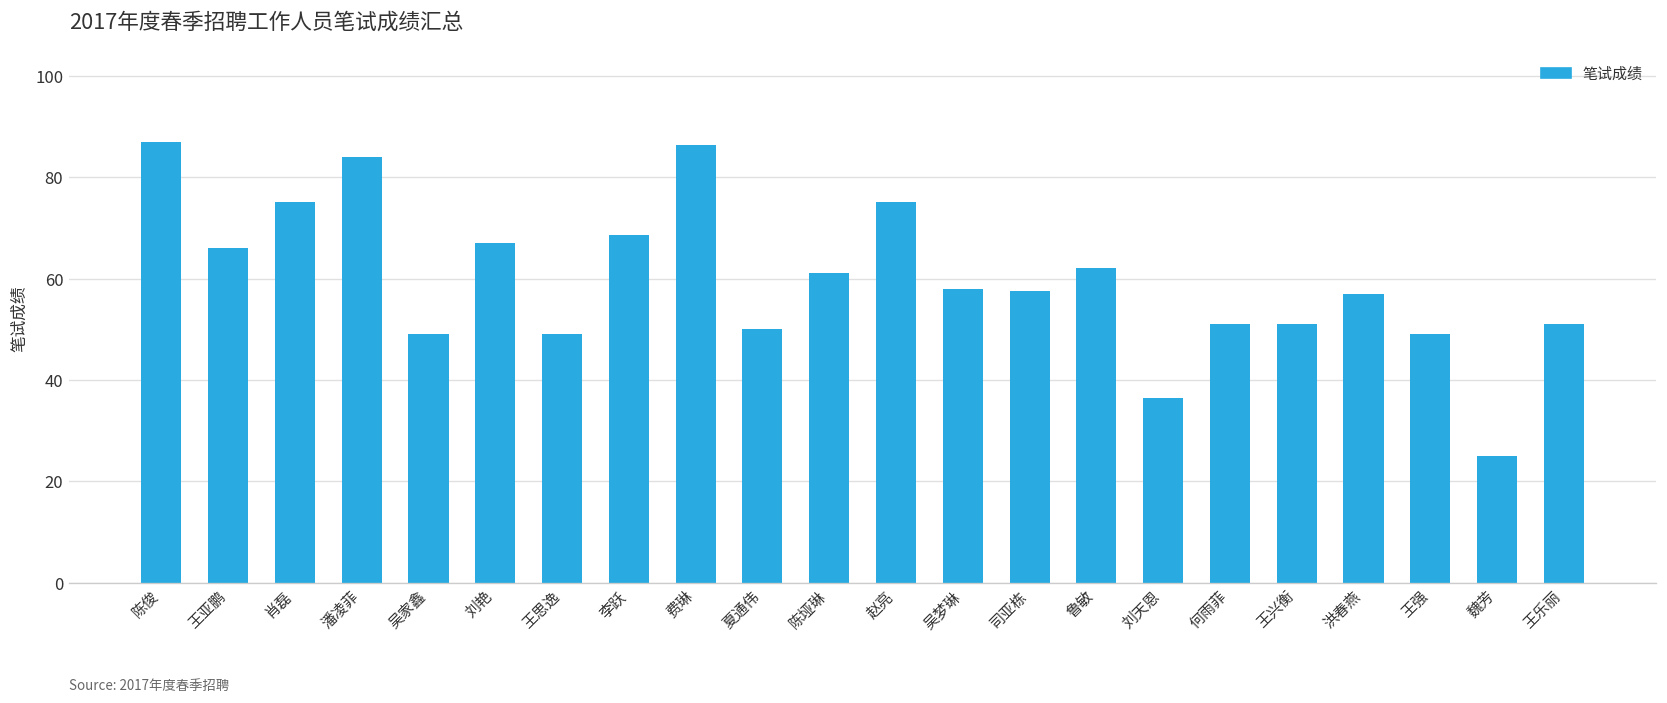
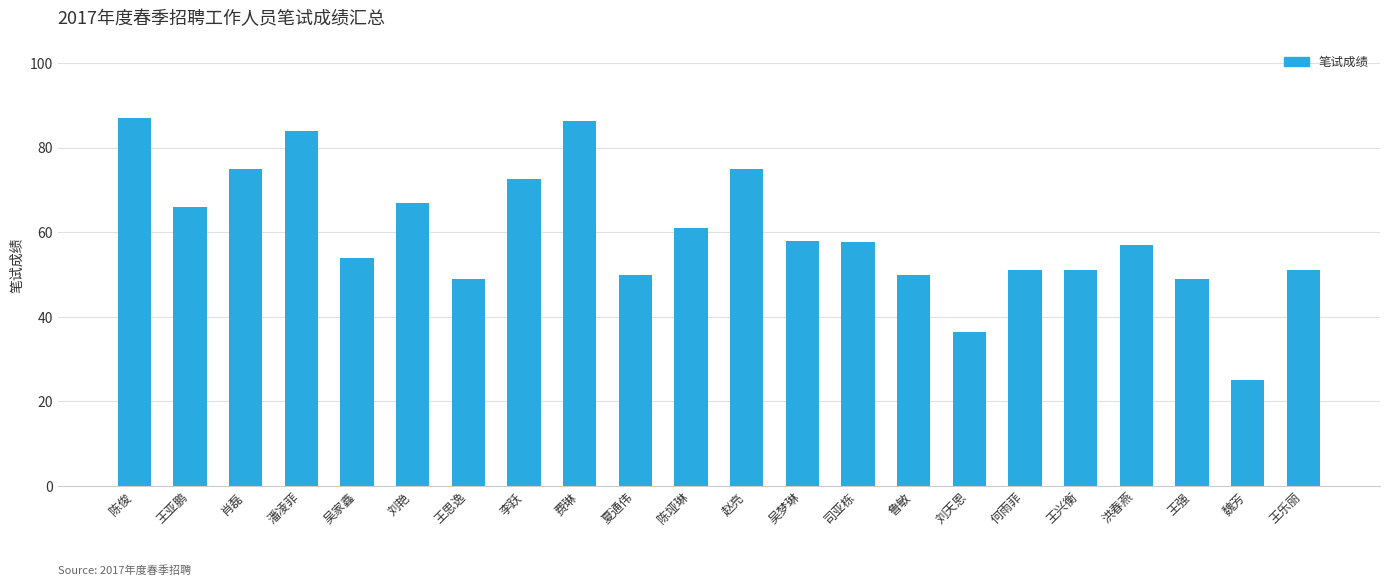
  {
    "陈俊": 87,
    "王亚鹏": 66,
    "肖磊": 75,
    "潘凌菲": 84,
-   "吴家鑫": 49,
+   "吴家鑫": 54,
    "刘艳": 67,
    "王思逸": 49,
-   "李跃": 69,
+   "李跃": 73,
    "费琳": 86,
    "夏通伟": 50,
    "陈垭琳": 61,
    "赵亮": 75,
    "吴梦琳": 58,
    "司亚栋": 58,
-   "鲁敏": 62,
+   "鲁敏": 50,
    "刘天恩": 37,
    "何雨菲": 51,
    "王兴衡": 51,
    "洪春燕": 57,
    "王强": 49,
    "魏芳": 25,
    "王乐丽": 51
  }
